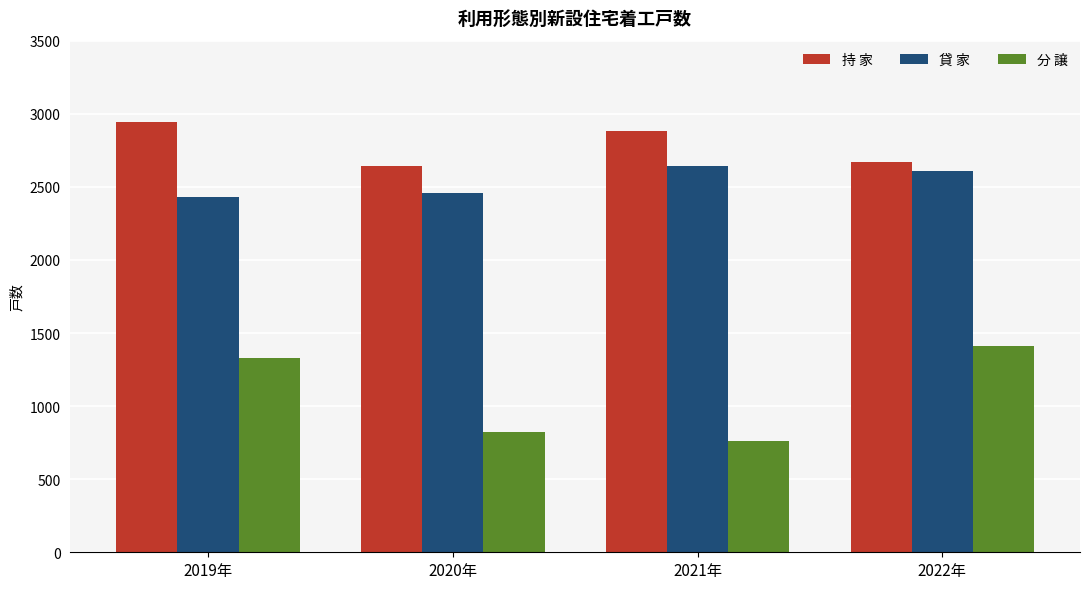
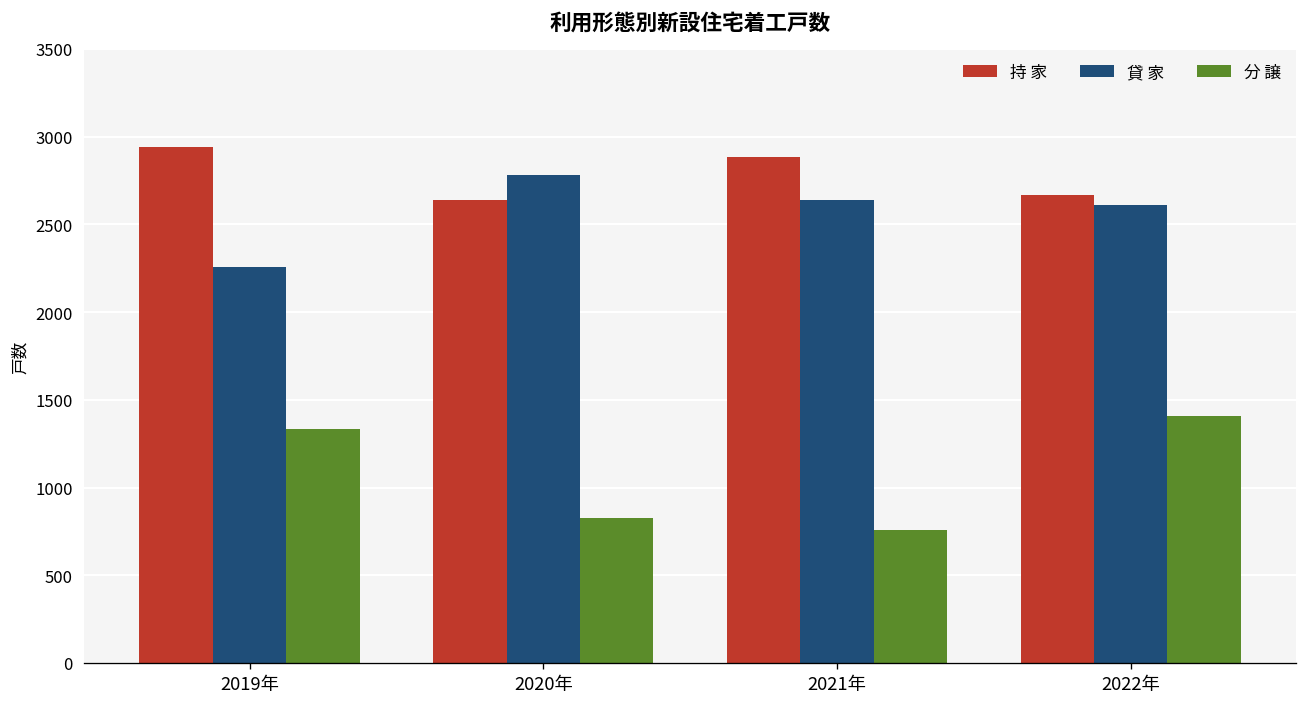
  {
    "持 家": {
      "2019年": 2940,
      "2020年": 2640,
      "2021年": 2880,
      "2022年": 2670
    },
    "貸 家": {
-     "2019年": 2430,
-     "2020年": 2460,
+     "2019年": 2260,
+     "2020年": 2780,
      "2021年": 2640,
      "2022年": 2610
    },
    "分 譲": {
      "2019年": 1330,
      "2020年": 820,
      "2021年": 760,
      "2022年": 1410
    }
  }
